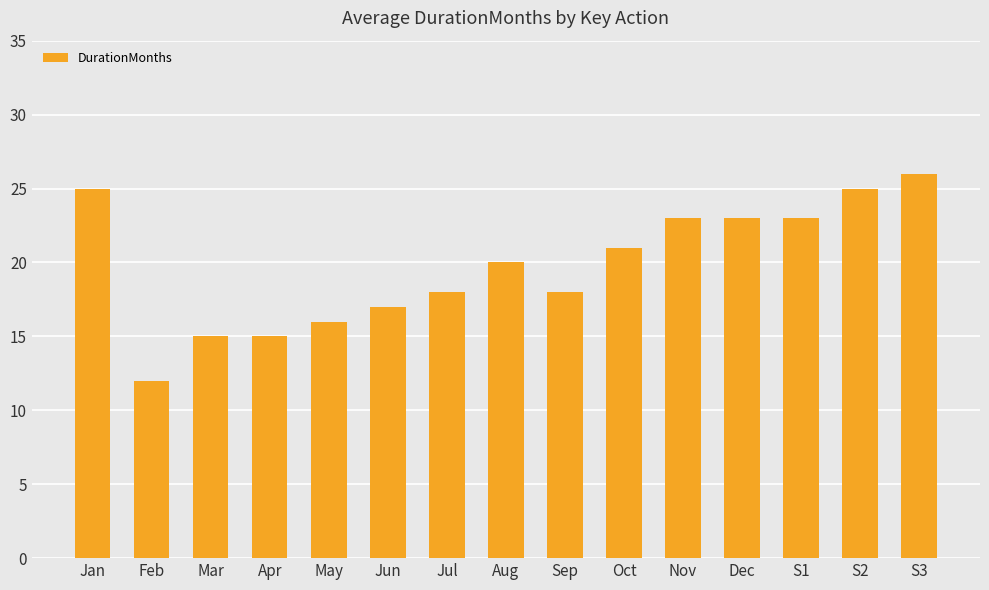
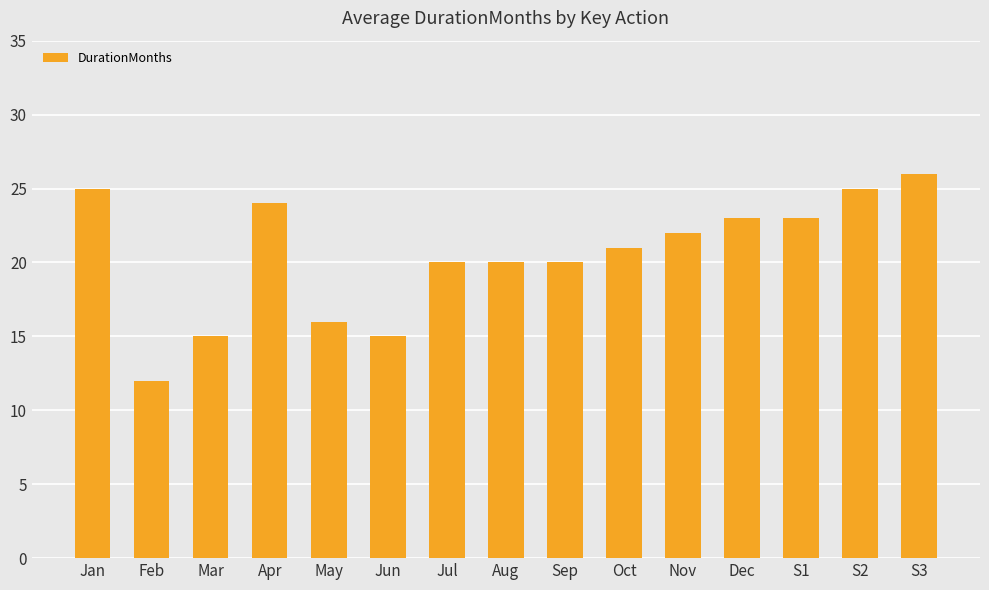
  {
    "Jan": 25,
    "Feb": 12,
    "Mar": 15,
-   "Apr": 15,
+   "Apr": 24,
    "May": 16,
-   "Jun": 17,
-   "Jul": 18,
+   "Jun": 15,
+   "Jul": 20,
    "Aug": 20,
-   "Sep": 18,
+   "Sep": 20,
    "Oct": 21,
-   "Nov": 23,
+   "Nov": 22,
    "Dec": 23,
    "S1": 23,
    "S2": 25,
    "S3": 26
  }
